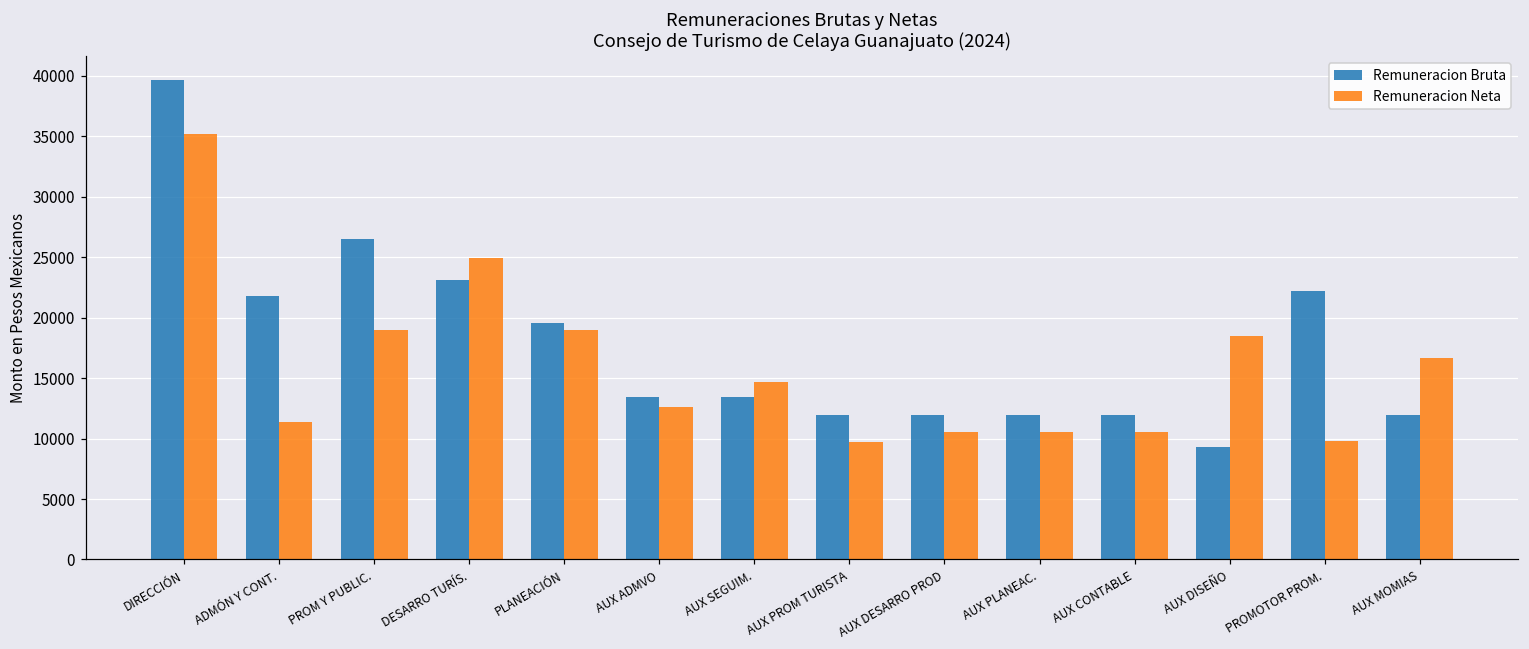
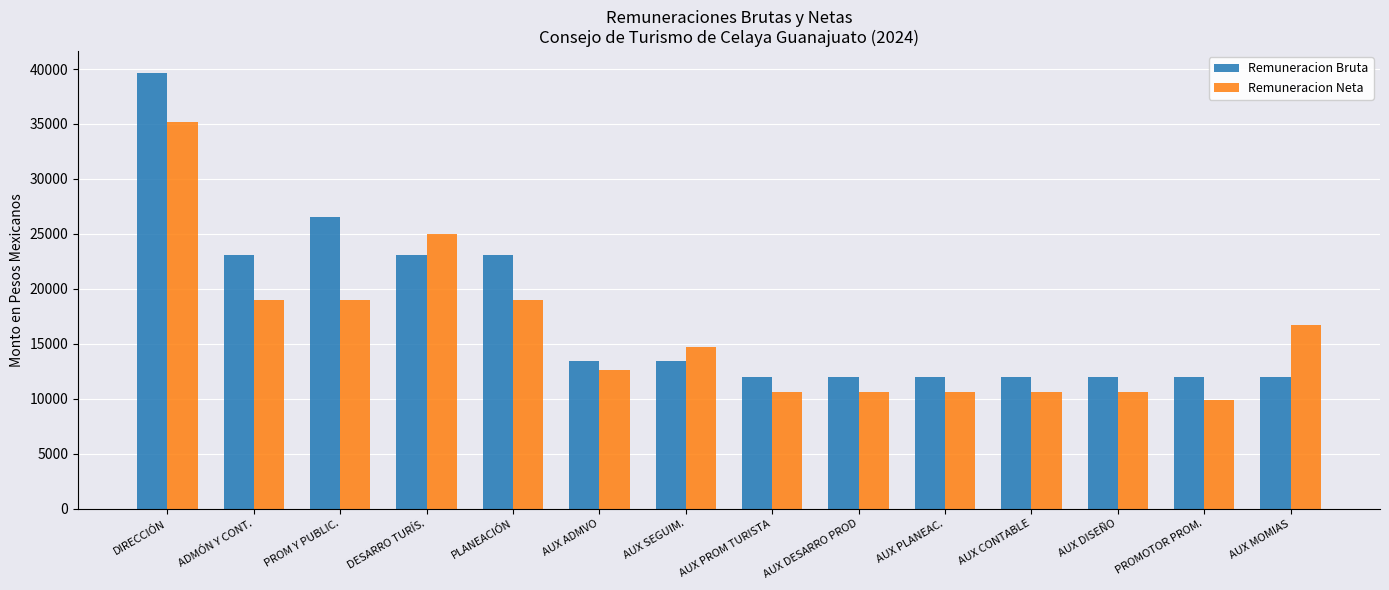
  {
    "Remuneracion Bruta": {
      "DIRECCIÓN": 39600,
-     "ADMÓN Y CONT.": 21800,
+     "ADMÓN Y CONT.": 23100,
      "PROM Y PUBLIC.": 26500,
      "DESARRO TURÍS.": 23100,
-     "PLANEACIÓN": 19600,
+     "PLANEACIÓN": 23100,
      "AUX ADMVO": 13500,
      "AUX SEGUIM.": 13500,
      "AUX PROM TURISTA": 12000,
      "AUX DESARRO PROD": 12000,
      "AUX PLANEAC.": 12000,
      "AUX CONTABLE": 12000,
-     "AUX DISEÑO": 9300,
-     "PROMOTOR PROM.": 22200,
+     "AUX DISEÑO": 12000,
+     "PROMOTOR PROM.": 12000,
      "AUX MOMIAS": 12000
    },
    "Remuneracion Neta": {
      "DIRECCIÓN": 35200,
-     "ADMÓN Y CONT.": 11400,
+     "ADMÓN Y CONT.": 19000,
      "PROM Y PUBLIC.": 19000,
      "DESARRO TURÍS.": 25000,
      "PLANEACIÓN": 19000,
      "AUX ADMVO": 12600,
      "AUX SEGUIM.": 14700,
-     "AUX PROM TURISTA": 9800,
+     "AUX PROM TURISTA": 10600,
      "AUX DESARRO PROD": 10600,
      "AUX PLANEAC.": 10600,
      "AUX CONTABLE": 10600,
-     "AUX DISEÑO": 18500,
+     "AUX DISEÑO": 10600,
      "PROMOTOR PROM.": 9800,
      "AUX MOMIAS": 16700
    }
  }
